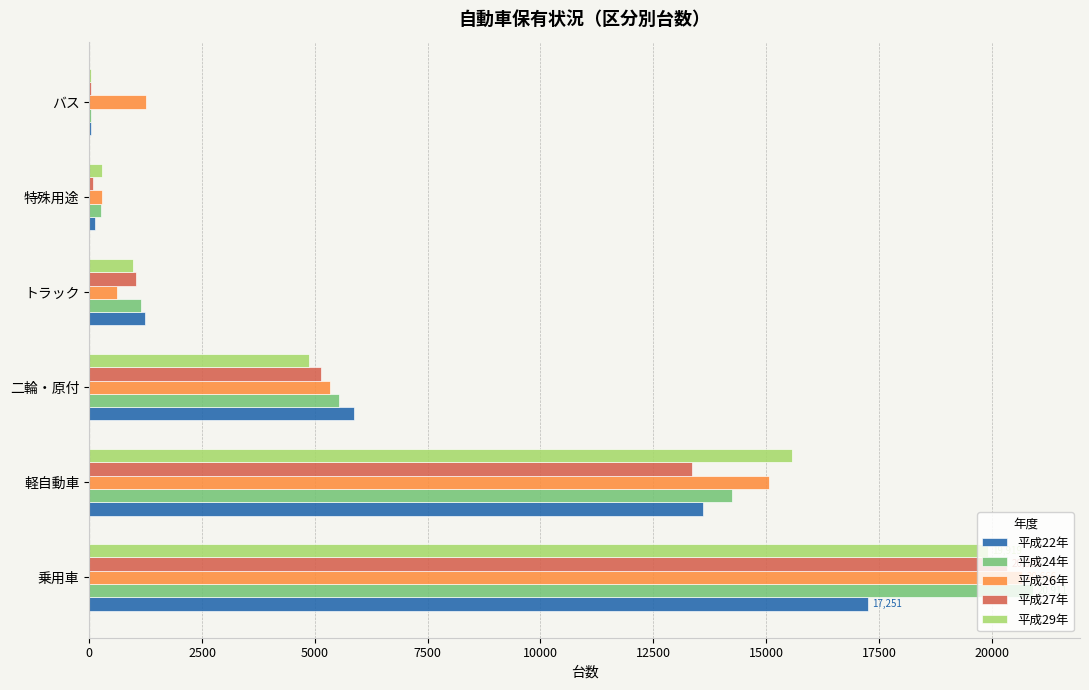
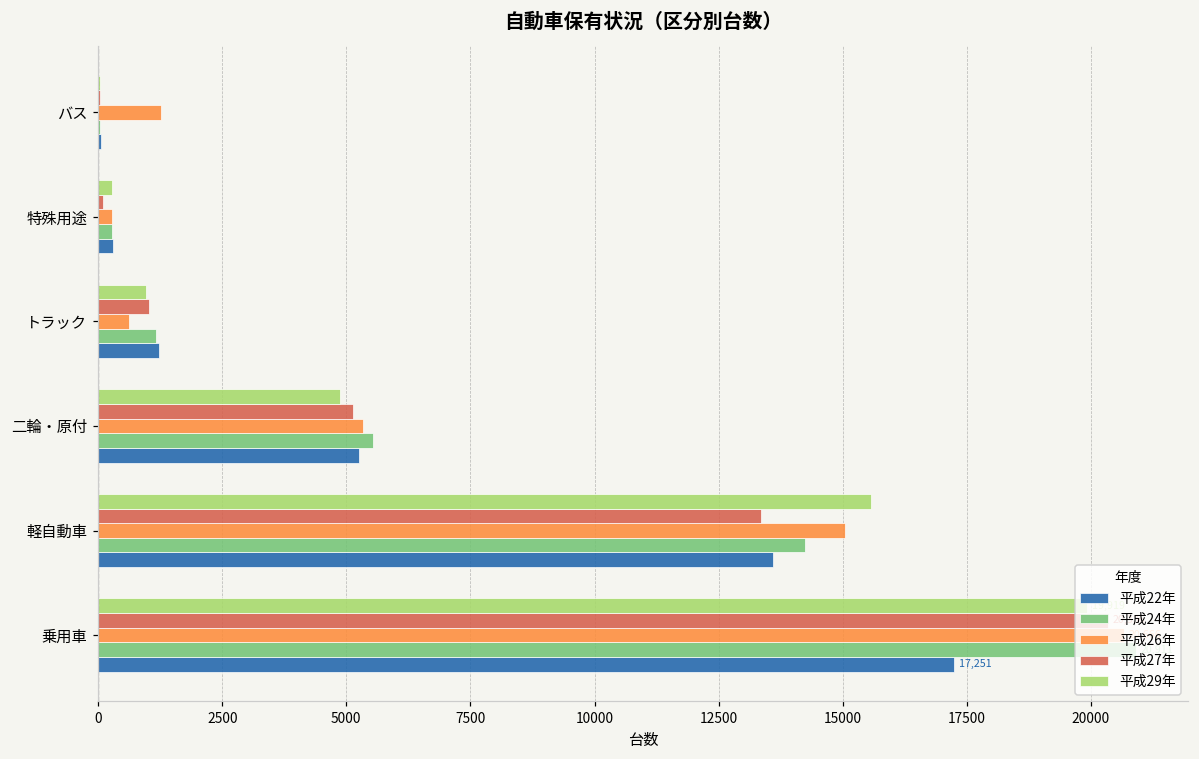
  {
    "平成22年": {
-     "特殊用途": 100,
+     "特殊用途": 300,
      "トラック": 1200,
-     "二輪・原付": 5900,
+     "二輪・原付": 5300,
      "軽自動車": 13600
    },
    "平成26年": {
      "バス": 1300,
      "特殊用途": 300,
      "トラック": 600,
      "二輪・原付": 5300,
      "軽自動車": 15100
    },
    "平成27年": {
      "特殊用途": 100,
      "トラック": 1000,
      "二輪・原付": 5100,
      "軽自動車": 13400
    }
  }
